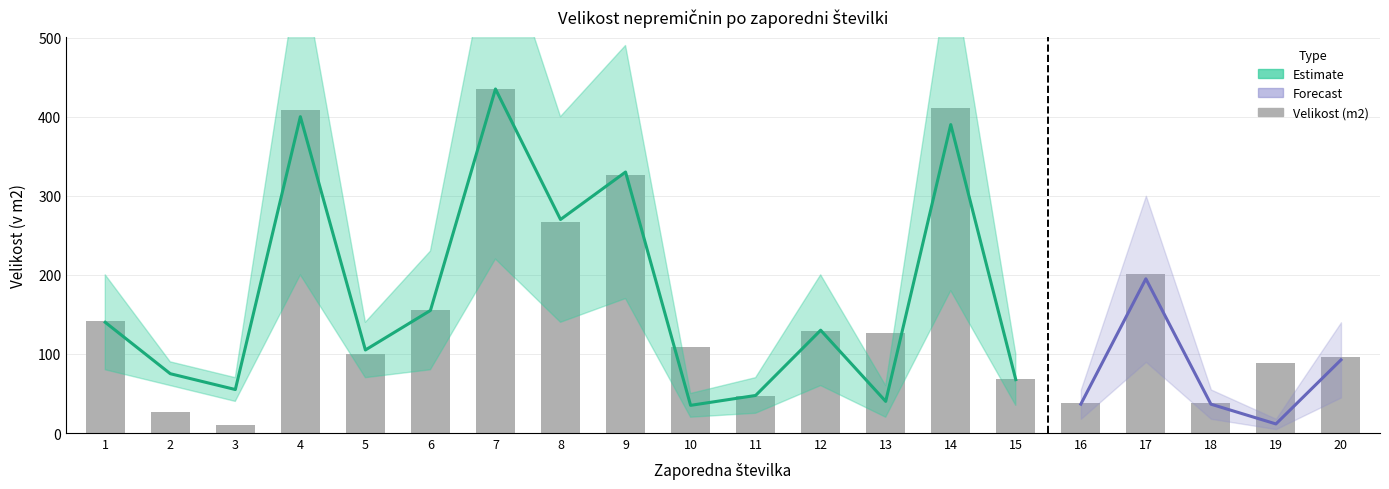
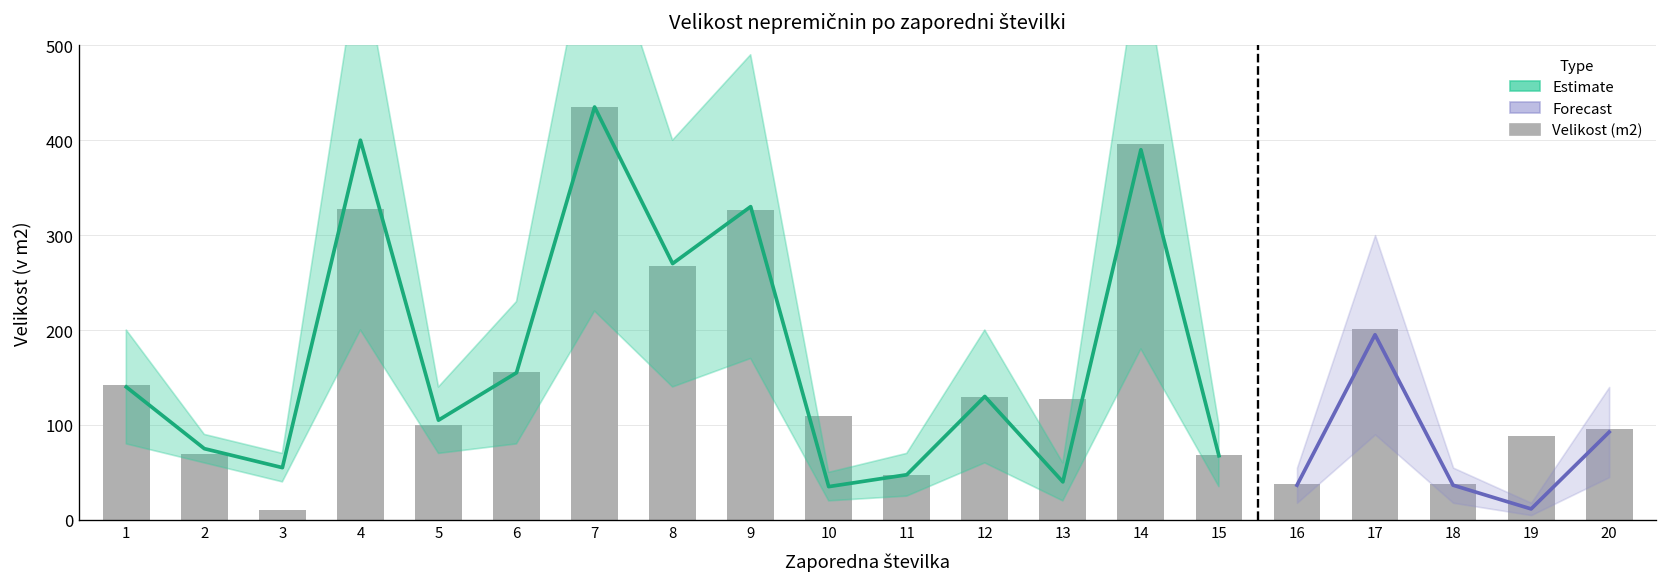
  {
    "Velikost (m2)": {
      "1": 140,
-     "2": 30,
+     "2": 70,
      "3": 10,
-     "4": 410,
+     "4": 330,
      "5": 100,
      "6": 160,
      "7": 440,
      "8": 270,
      "9": 330,
      "10": 110,
      "11": 50,
      "12": 130,
      "13": 130,
-     "14": 410,
+     "14": 400,
      "15": 70,
      "16": 40,
      "17": 200,
      "18": 40,
      "19": 90,
      "20": 100
    }
  }
